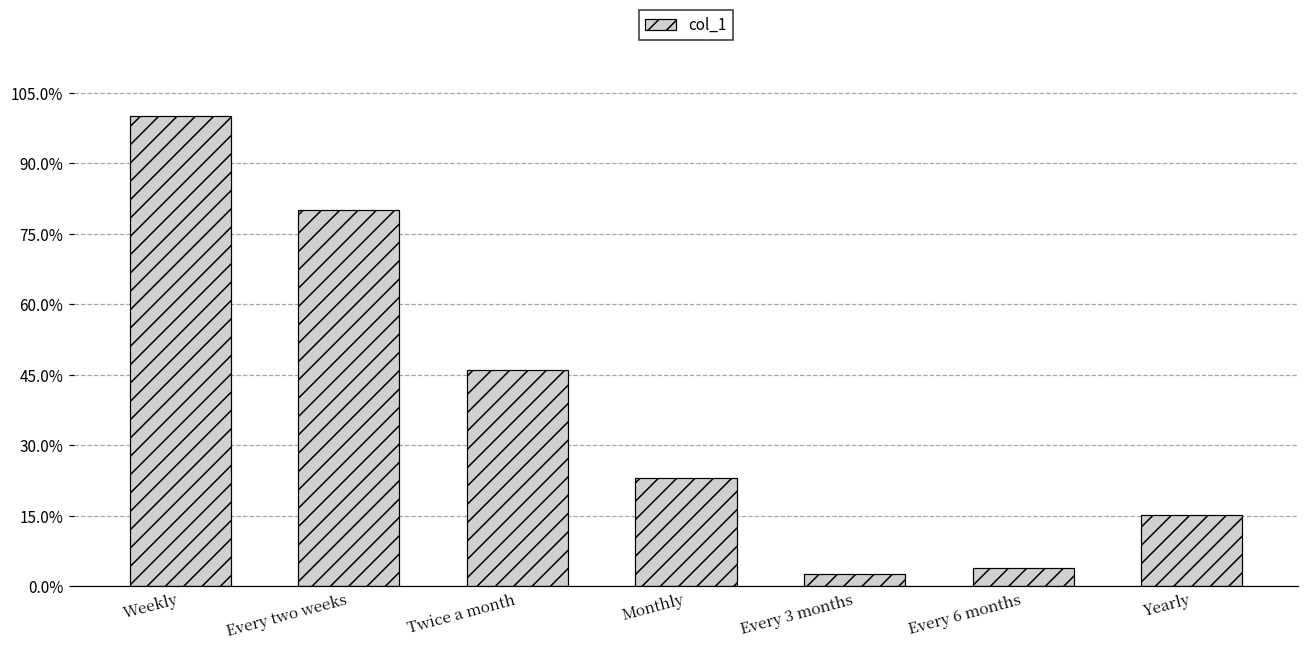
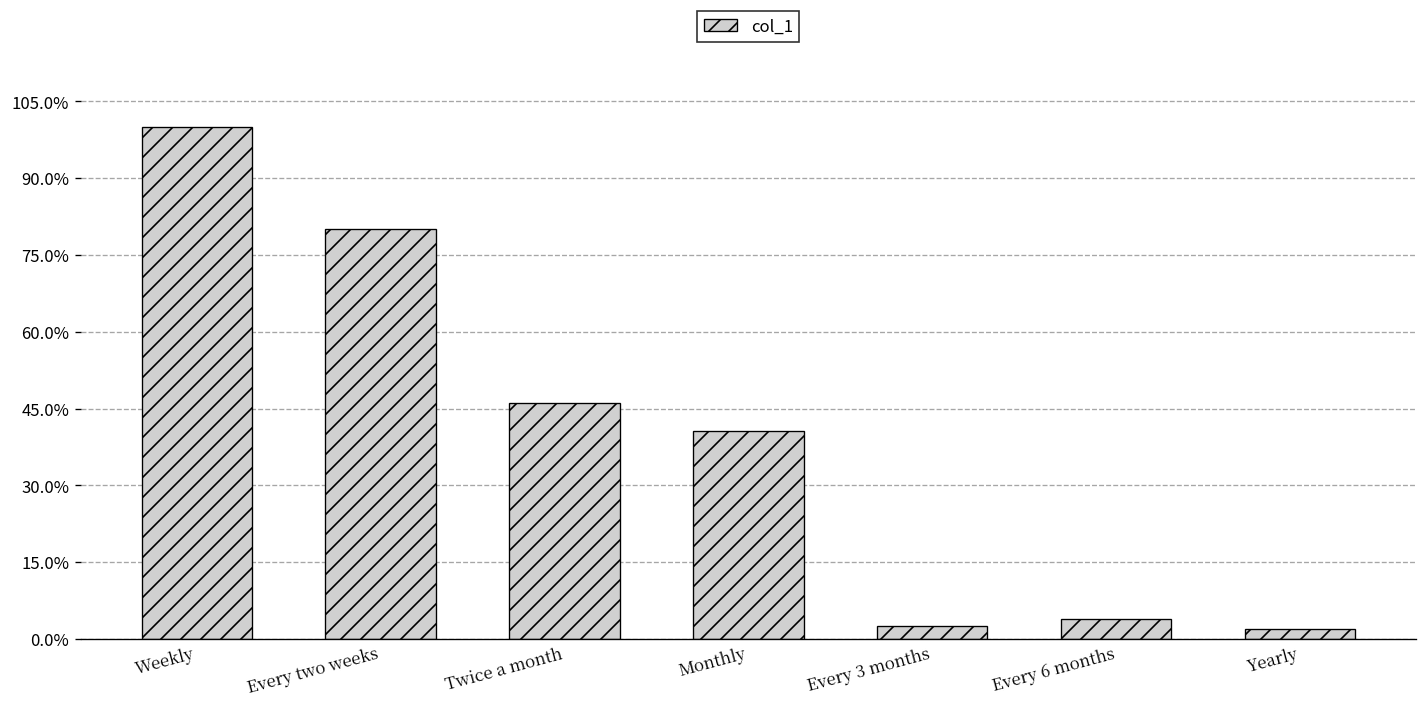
  {
    "Weekly": "100%",
    "Every two weeks": "80%",
    "Twice a month": "46%",
-   "Monthly": "23%",
+   "Monthly": "41%",
    "Every 3 months": "3%",
    "Every 6 months": "4%",
-   "Yearly": "15%"
+   "Yearly": "2%"
  }
